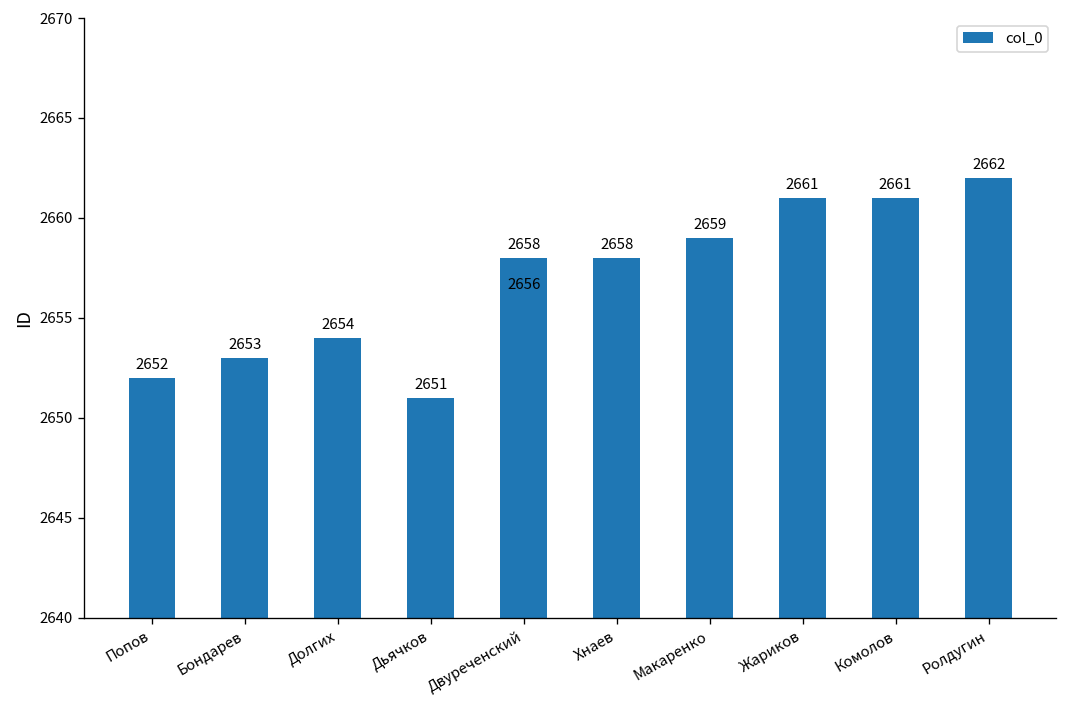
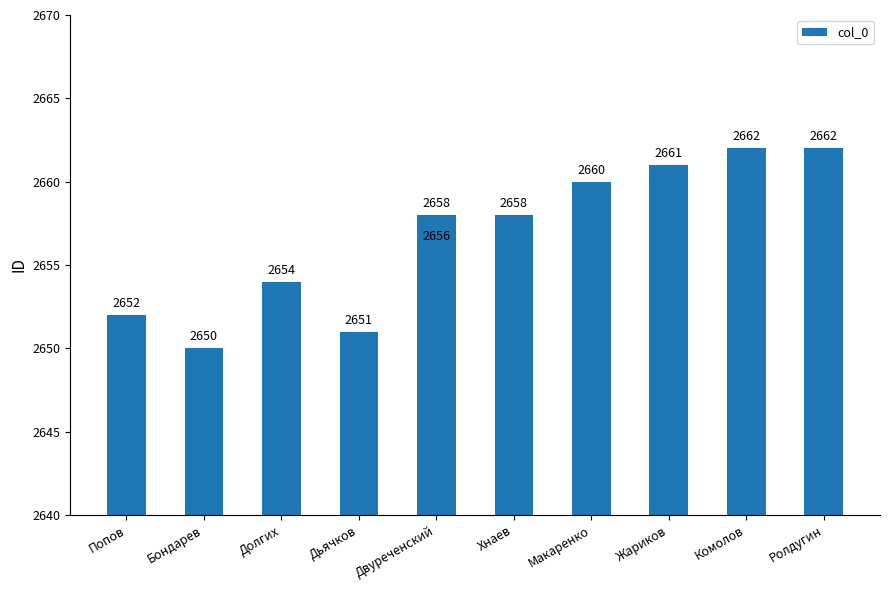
  {
    "Попов": 2652,
-   "Бондарев": 2653,
+   "Бондарев": 2650,
    "Долгих": 2654,
    "Дьячков": 2651,
    "Хнаев": 2658,
-   "Макаренко": 2659,
+   "Макаренко": 2660,
    "Жариков": 2661,
-   "Комолов": 2661,
+   "Комолов": 2662,
    "Ролдугин": 2662
  }
